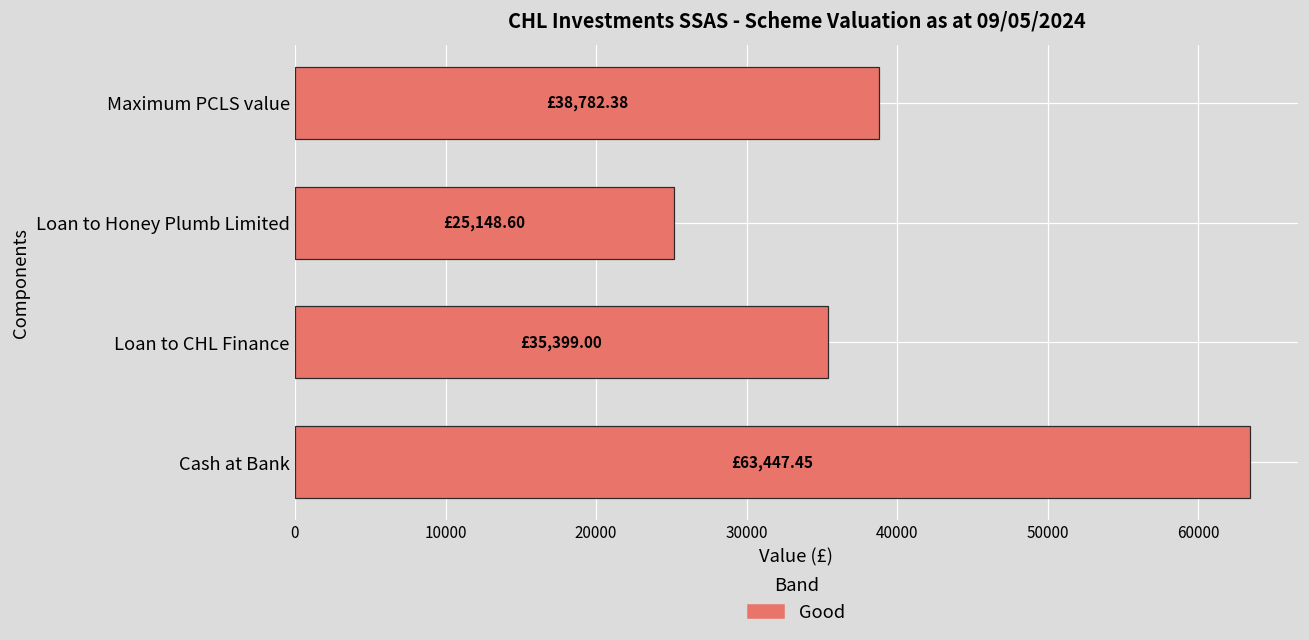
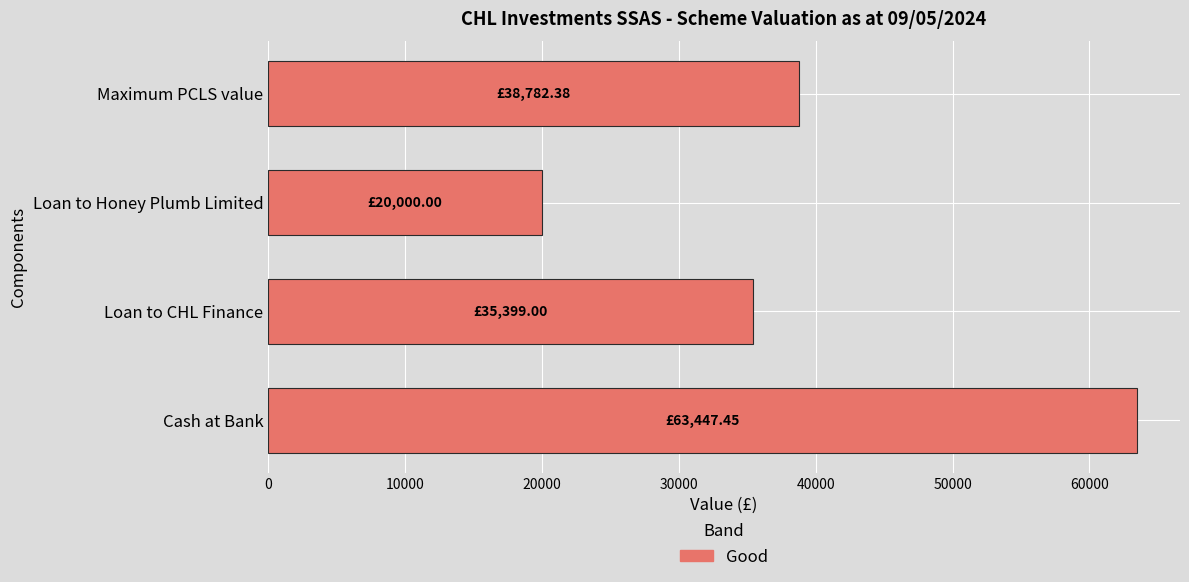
  {
    "Maximum PCLS value": "£38,782.38",
-   "Loan to Honey Plumb Limited": "£25,148.60",
+   "Loan to Honey Plumb Limited": "£20,000.00",
    "Loan to CHL Finance": "£35,399.00",
    "Cash at Bank": "£63,447.45"
  }
